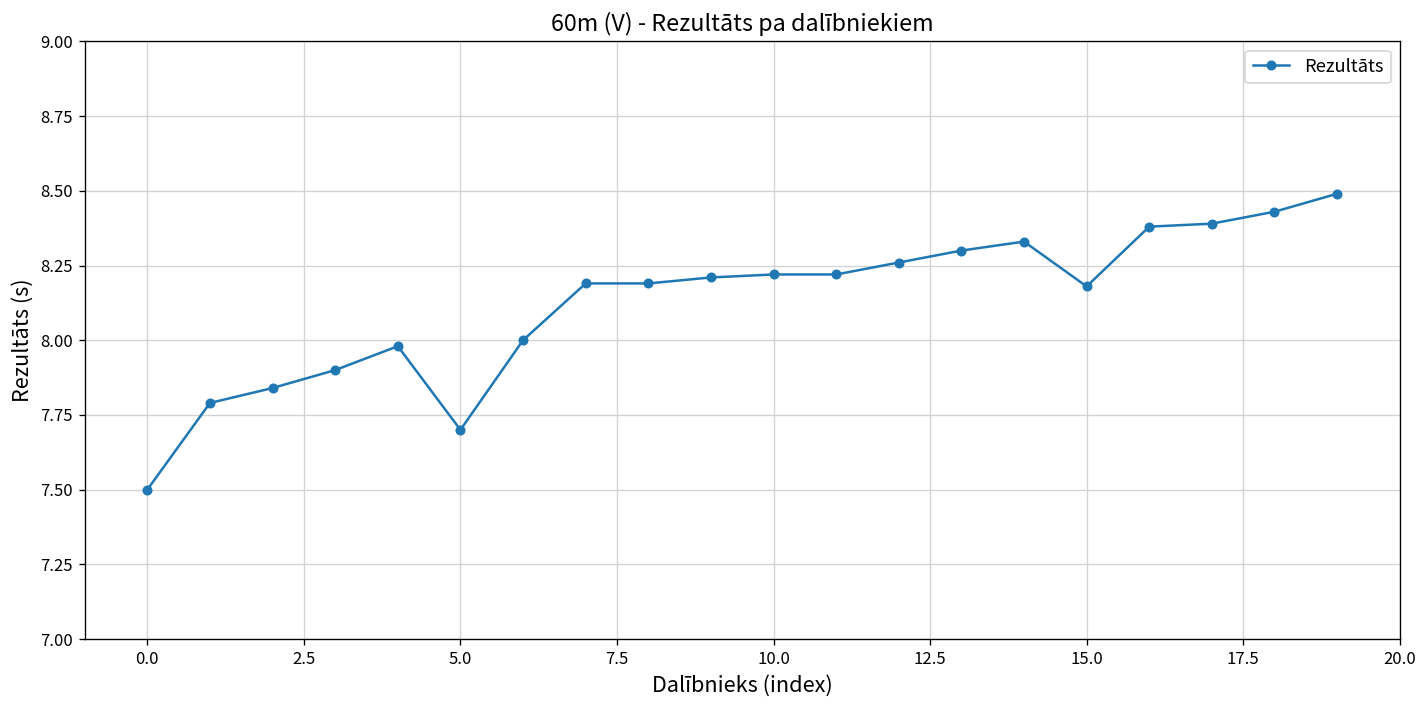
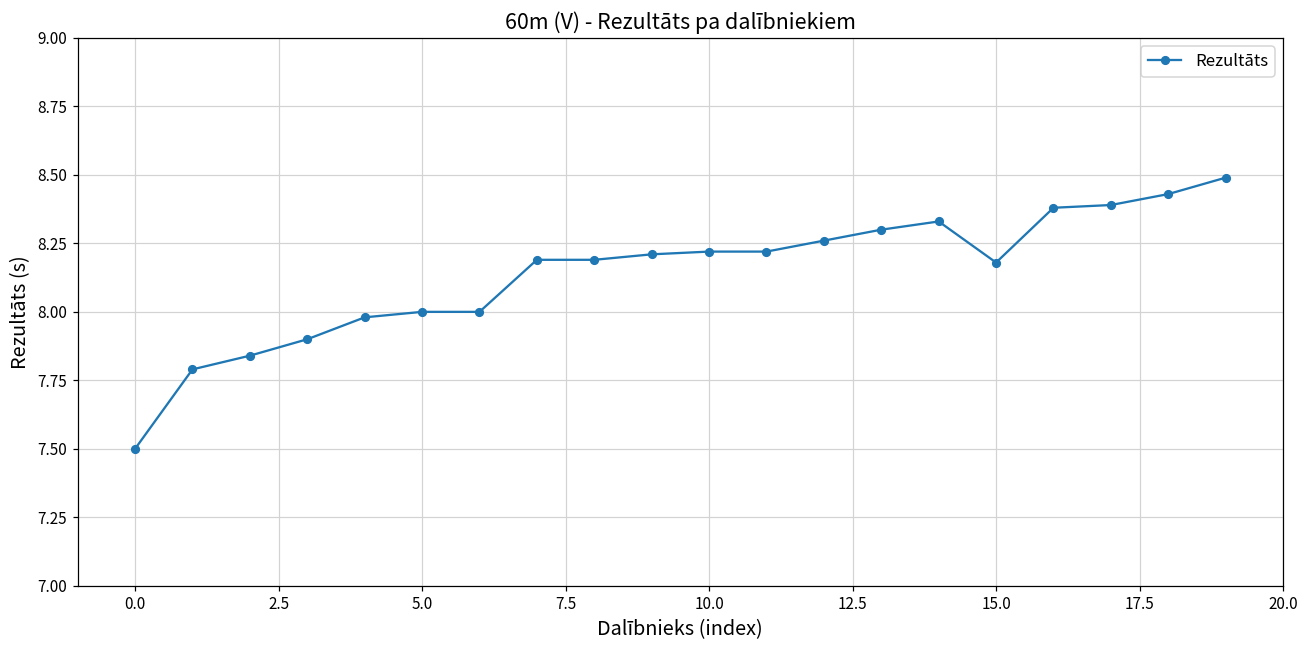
  {
    "0.0": 7.5,
-   "5.0": 7.7,
+   "5.0": 8.0,
    "10.0": 8.22,
    "15.0": 8.18
  }
